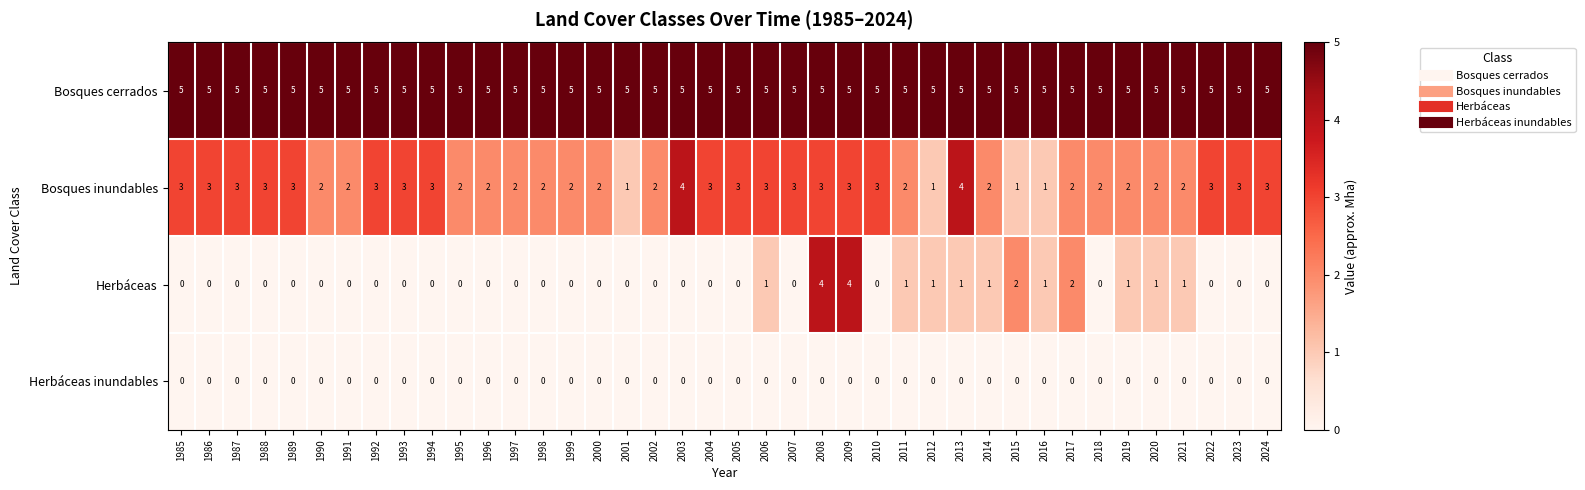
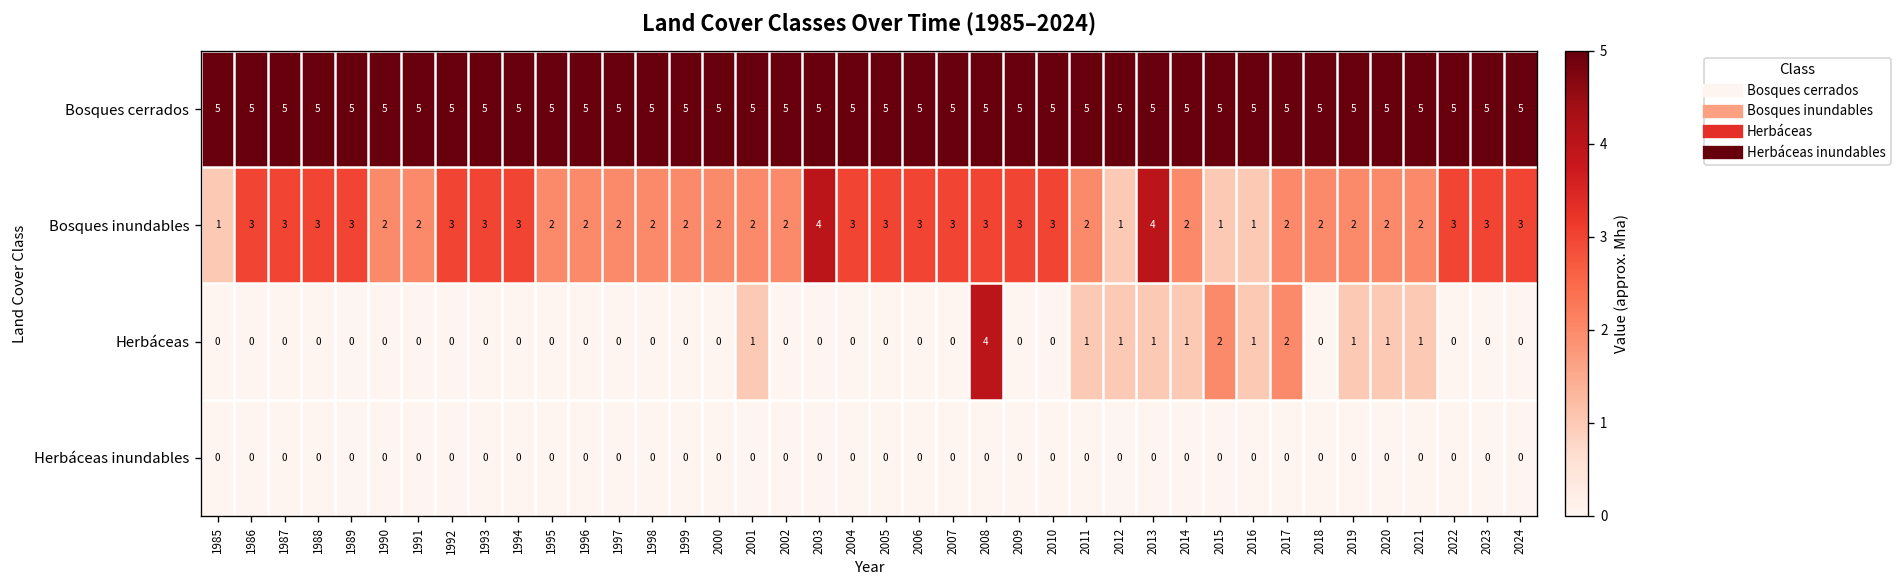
  {
    "Bosques cerrados": {
      "1985": 5,
      "1986": 5,
      "1987": 5,
      "1988": 5,
      "1989": 5,
      "1990": 5,
      "1991": 5,
      "1992": 5,
      "1993": 5,
      "1994": 5,
      "1995": 5,
      "1996": 5,
      "1997": 5,
      "1998": 5,
      "1999": 5,
      "2000": 5,
      "2001": 5,
      "2002": 5,
      "2003": 5,
      "2004": 5,
      "2005": 5,
      "2006": 5,
      "2007": 5,
      "2008": 5,
      "2009": 5,
      "2010": 5,
      "2011": 5,
      "2012": 5,
      "2013": 5,
      "2014": 5,
      "2015": 5,
      "2016": 5,
      "2017": 5,
      "2018": 5,
      "2019": 5,
      "2020": 5,
      "2021": 5,
      "2022": 5,
      "2023": 5,
      "2024": 5
    },
    "Bosques inundables": {
-     "1985": 3,
+     "1985": 1,
      "1986": 3,
      "1987": 3,
      "1988": 3,
      "1989": 3,
      "1990": 2,
      "1991": 2,
      "1992": 3,
      "1993": 3,
      "1994": 3,
      "1995": 2,
      "1996": 2,
      "1997": 2,
      "1998": 2,
      "1999": 2,
      "2000": 2,
-     "2001": 1,
+     "2001": 2,
      "2002": 2,
      "2003": 4,
      "2004": 3,
      "2005": 3,
      "2006": 3,
      "2007": 3,
      "2008": 3,
      "2009": 3,
      "2010": 3,
      "2011": 2,
      "2012": 1,
      "2013": 4,
      "2014": 2,
      "2015": 1,
      "2016": 1,
      "2017": 2,
      "2018": 2,
      "2019": 2,
      "2020": 2,
      "2021": 2,
      "2022": 3,
      "2023": 3,
      "2024": 3
    },
    "Herbáceas": {
      "1985": 0,
      "1986": 0,
      "1987": 0,
      "1988": 0,
      "1989": 0,
      "1990": 0,
      "1991": 0,
      "1992": 0,
      "1993": 0,
      "1994": 0,
      "1995": 0,
      "1996": 0,
      "1997": 0,
      "1998": 0,
      "1999": 0,
      "2000": 0,
-     "2001": 0,
+     "2001": 1,
      "2002": 0,
      "2003": 0,
      "2004": 0,
      "2005": 0,
-     "2006": 1,
+     "2006": 0,
      "2007": 0,
      "2008": 4,
-     "2009": 4,
+     "2009": 0,
      "2010": 0,
      "2011": 1,
      "2012": 1,
      "2013": 1,
      "2014": 1,
      "2015": 2,
      "2016": 1,
      "2017": 2,
      "2018": 0,
      "2019": 1,
      "2020": 1,
      "2021": 1,
      "2022": 0,
      "2023": 0,
      "2024": 0
    },
    "Herbáceas inundables": {
      "1985": 0,
      "1986": 0,
      "1987": 0,
      "1988": 0,
      "1989": 0,
      "1990": 0,
      "1991": 0,
      "1992": 0,
      "1993": 0,
      "1994": 0,
      "1995": 0,
      "1996": 0,
      "1997": 0,
      "1998": 0,
      "1999": 0,
      "2000": 0,
      "2001": 0,
      "2002": 0,
      "2003": 0,
      "2004": 0,
      "2005": 0,
      "2006": 0,
      "2007": 0,
      "2008": 0,
      "2009": 0,
      "2010": 0,
      "2011": 0,
      "2012": 0,
      "2013": 0,
      "2014": 0,
      "2015": 0,
      "2016": 0,
      "2017": 0,
      "2018": 0,
      "2019": 0,
      "2020": 0,
      "2021": 0,
      "2022": 0,
      "2023": 0,
      "2024": 0
    }
  }
